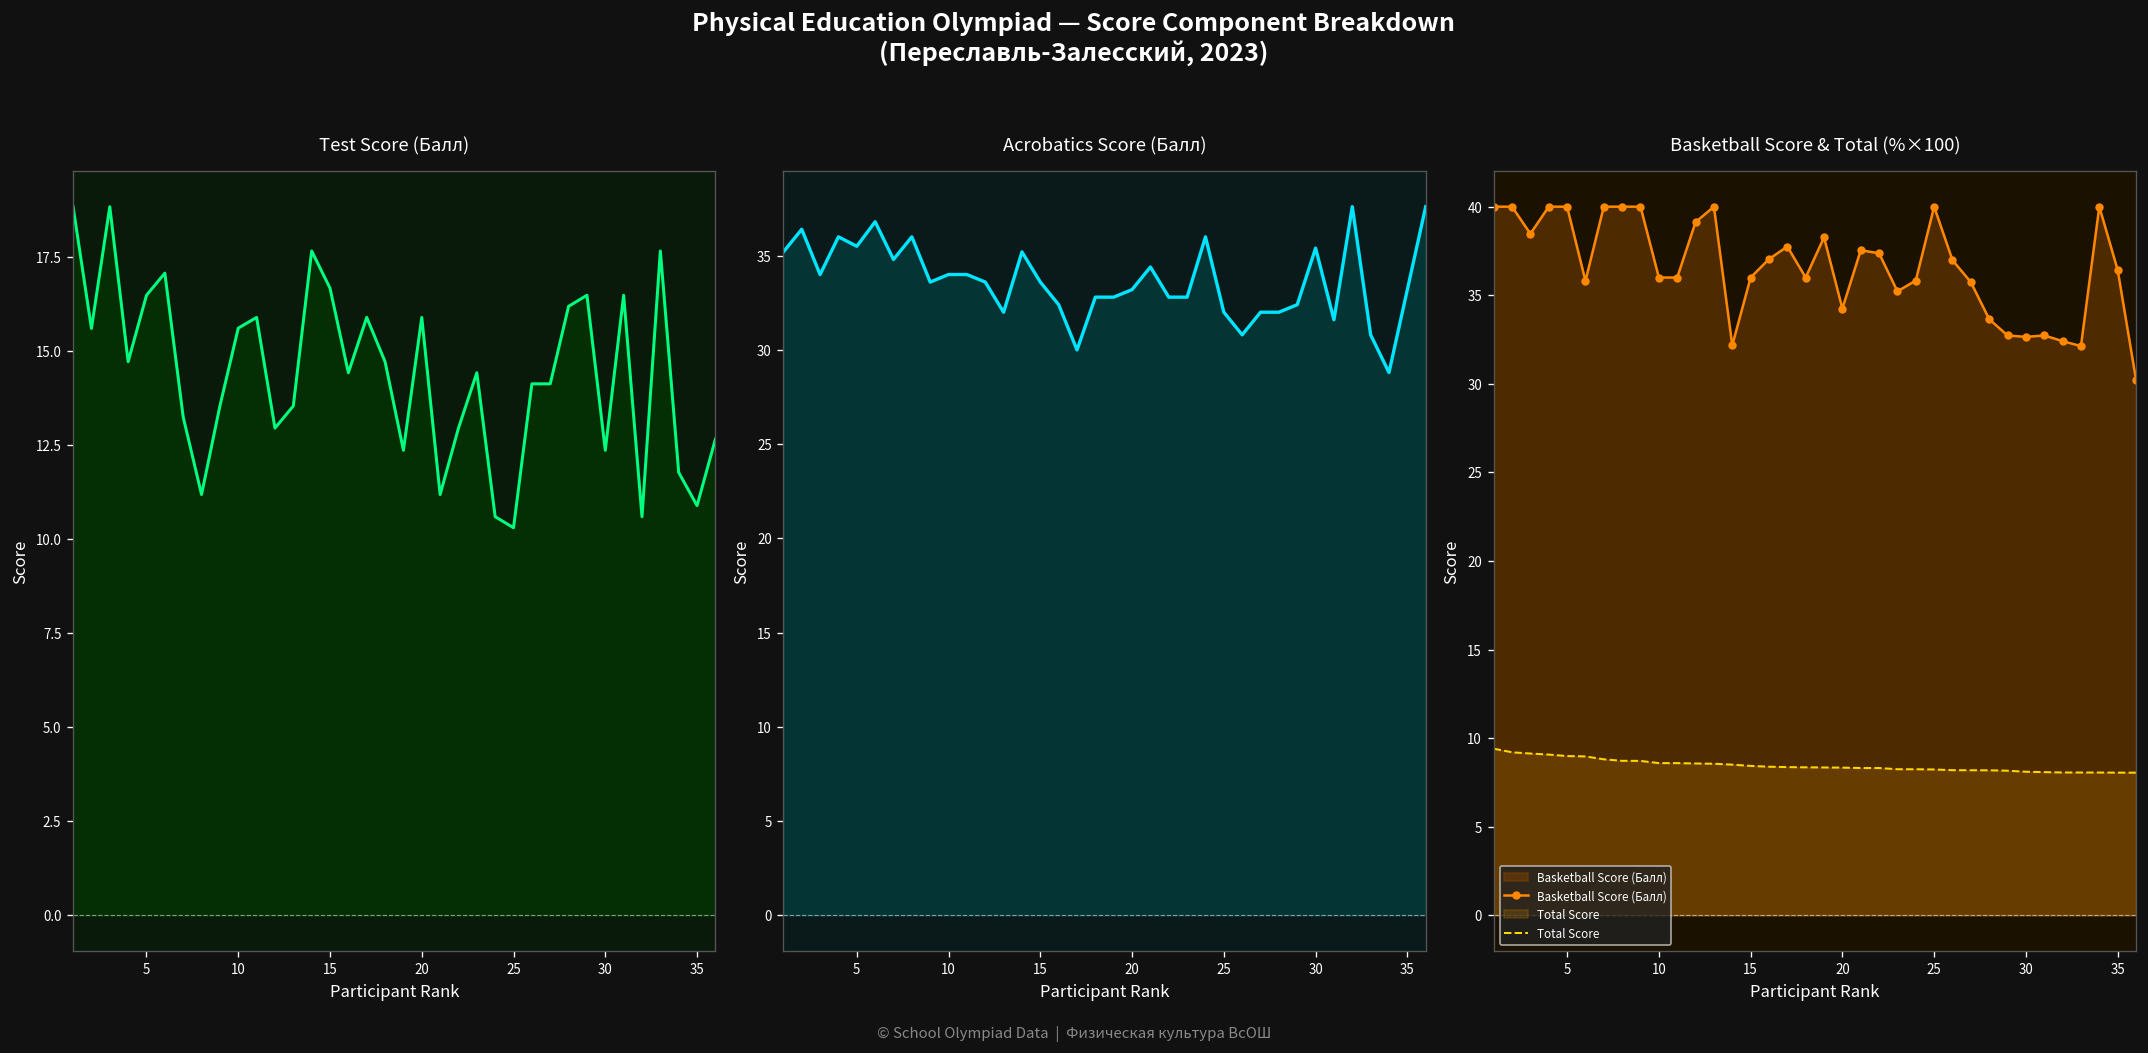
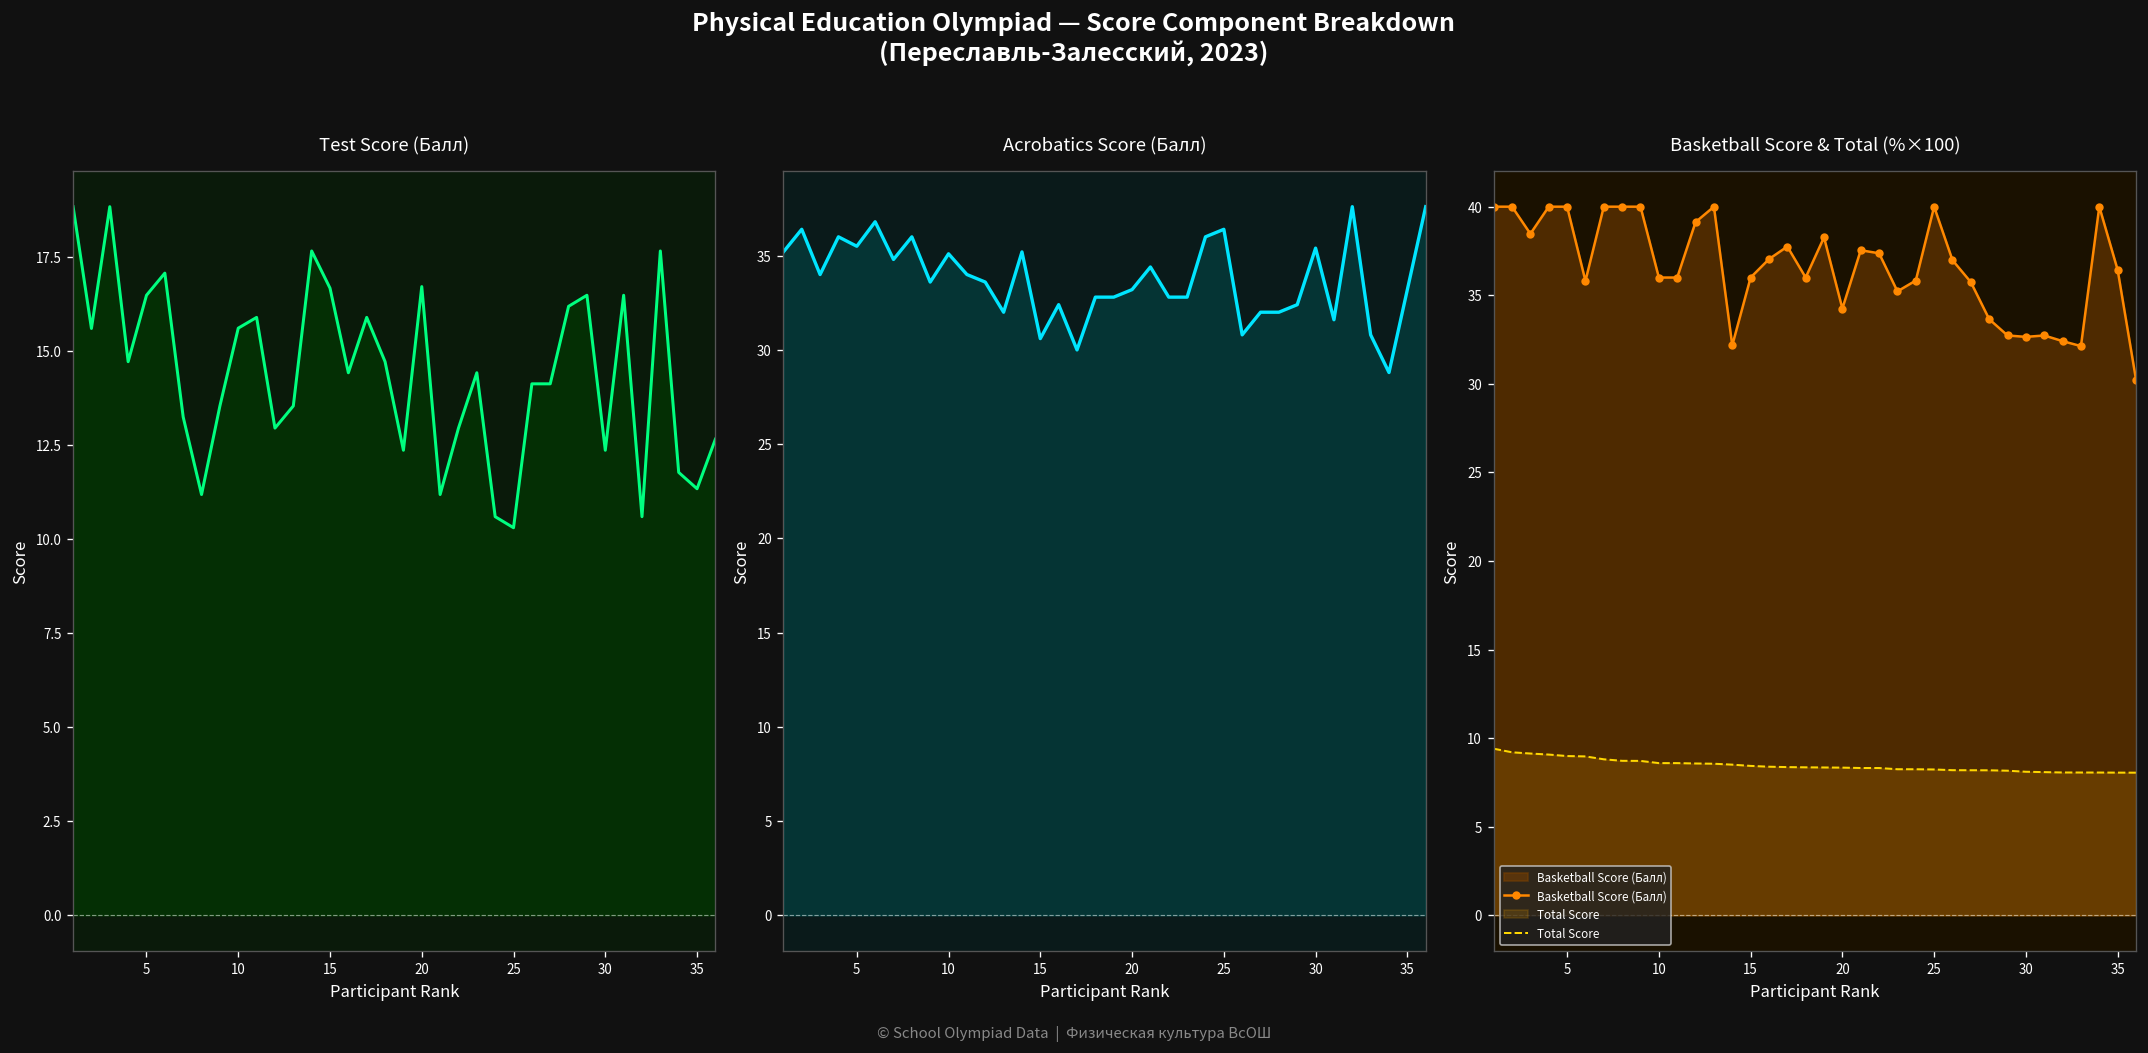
  {
    "Test Score (Балл)": {
      "5": 16.5,
      "10": 15.6,
      "15": 16.7,
-     "20": 15.9,
+     "20": 16.7,
      "25": 10.3,
      "30": 12.4,
-     "35": 10.9
+     "35": 11.3
    },
    "Acrobatics Score (Балл)": {
      "5": 35.5,
-     "10": 34.0,
-     "15": 33.6,
+     "10": 35.1,
+     "15": 30.6,
      "20": 33.2,
-     "25": 32.0,
+     "25": 36.4,
      "30": 35.4,
      "35": 33.2
    }
  }
